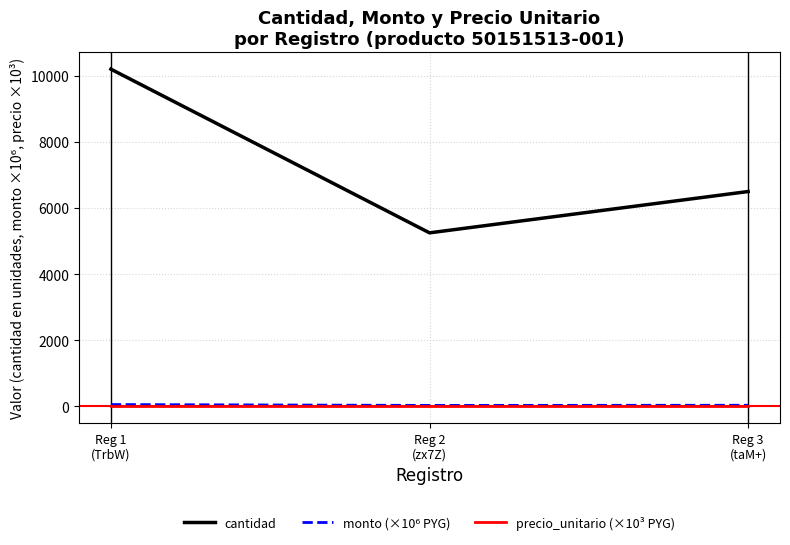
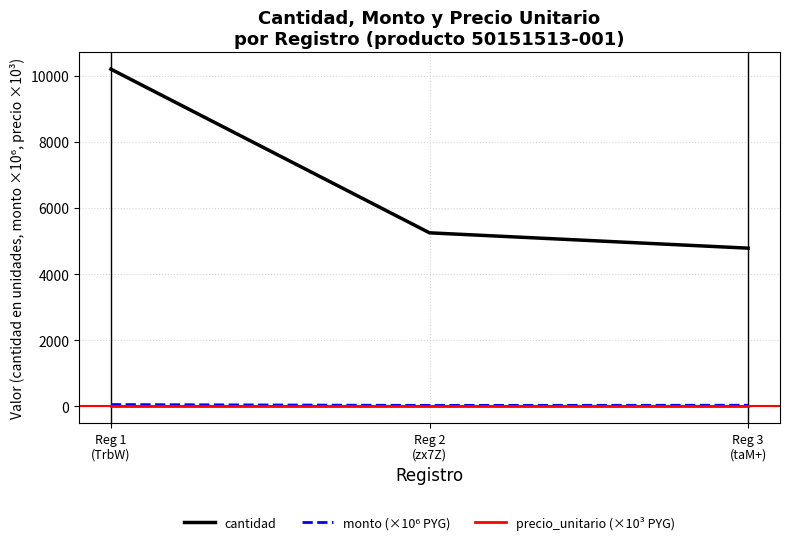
  {
    "cantidad": {
      "Reg 1 (TrbW)": 10200,
      "Reg 2 (zx7Z)": 5300,
-     "Reg 3 (taM+)": 6500
+     "Reg 3 (taM+)": 4800
    }
  }
